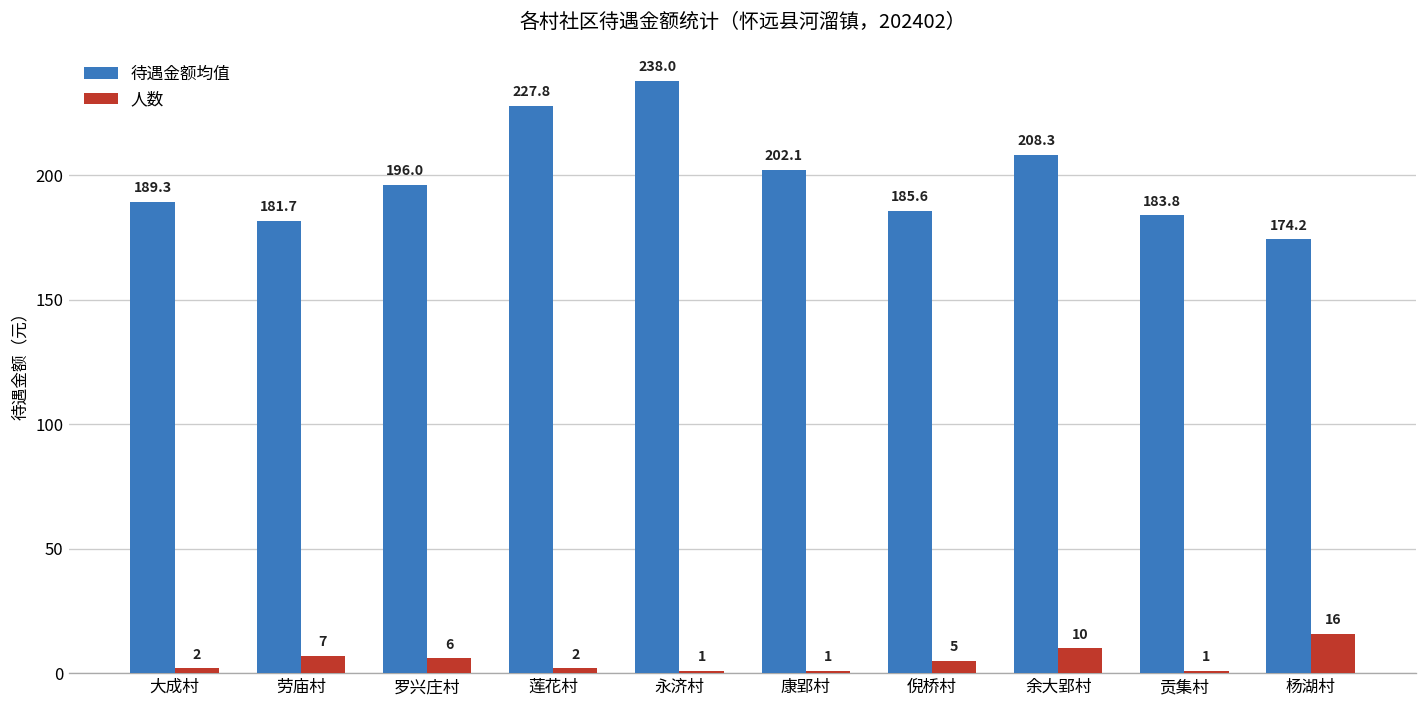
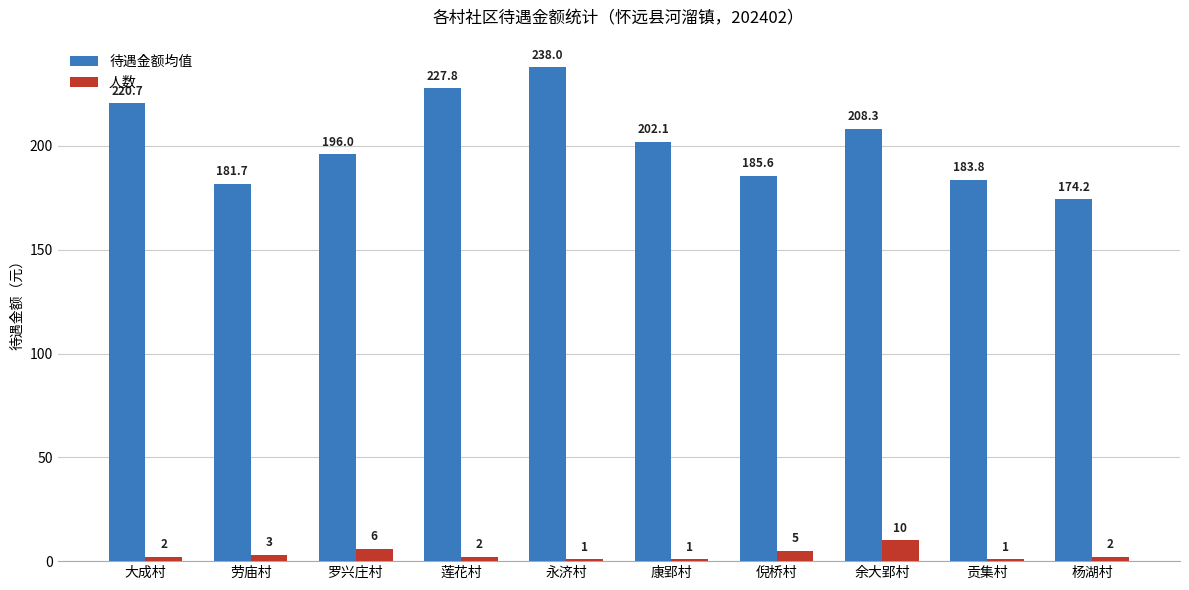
  {
    "待遇金额均值": {
-     "大成村": 189.3,
+     "大成村": 220.7,
      "劳庙村": 181.7,
      "罗兴庄村": 196.0,
      "莲花村": 227.8,
      "永济村": 238.0,
      "康郢村": 202.1,
      "倪桥村": 185.6,
      "余大郢村": 208.3,
      "贡集村": 183.8,
      "杨湖村": 174.2
    },
    "人数": {
      "大成村": 2,
-     "劳庙村": 7,
+     "劳庙村": 3,
      "罗兴庄村": 6,
      "莲花村": 2,
      "永济村": 1,
      "康郢村": 1,
      "倪桥村": 5,
      "余大郢村": 10,
      "贡集村": 1,
-     "杨湖村": 16
+     "杨湖村": 2
    }
  }
